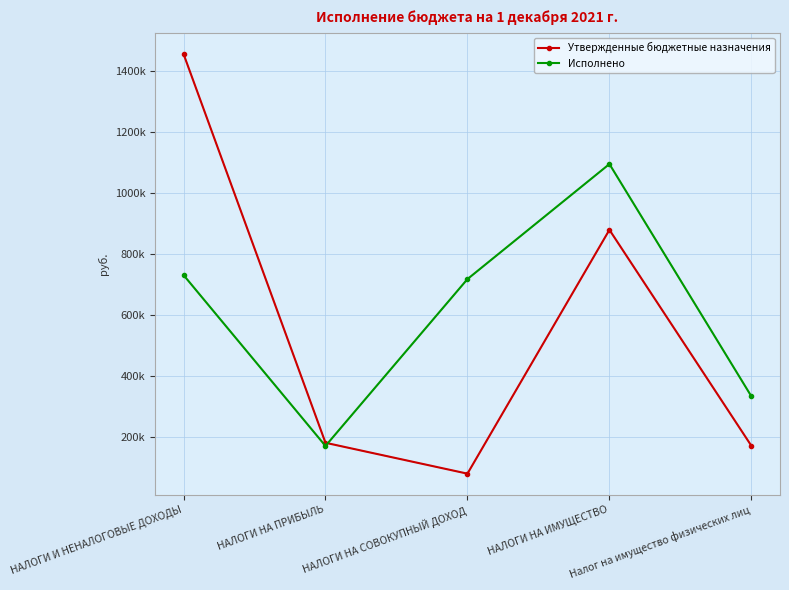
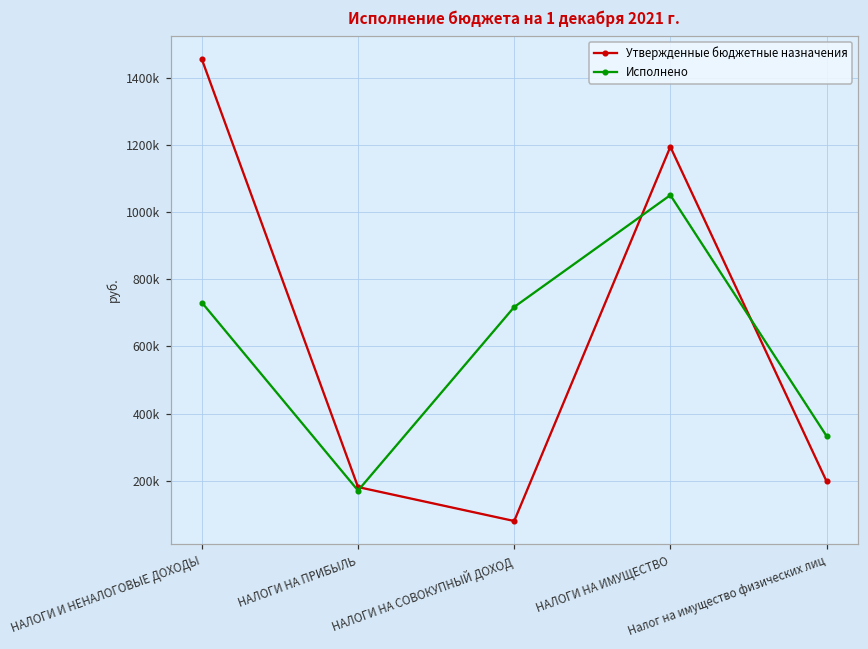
  {
    "Утвержденные бюджетные назначения": {
      "НАЛОГИ И НЕНАЛОГОВЫЕ ДОХОДЫ": 1460000,
      "НАЛОГИ НА ПРИБЫЛЬ": 180000,
      "НАЛОГИ НА СОВОКУПНЫЙ ДОХОД": 80000,
-     "НАЛОГИ НА ИМУЩЕСТВО": 880000,
-     "Налог на имущество физических лиц": 170000
+     "НАЛОГИ НА ИМУЩЕСТВО": 1200000,
+     "Налог на имущество физических лиц": 200000
    },
    "Исполнено": {
      "НАЛОГИ И НЕНАЛОГОВЫЕ ДОХОДЫ": 730000,
      "НАЛОГИ НА ПРИБЫЛЬ": 170000,
      "НАЛОГИ НА СОВОКУПНЫЙ ДОХОД": 720000,
-     "НАЛОГИ НА ИМУЩЕСТВО": 1090000,
+     "НАЛОГИ НА ИМУЩЕСТВО": 1050000,
      "Налог на имущество физических лиц": 330000
    }
  }
